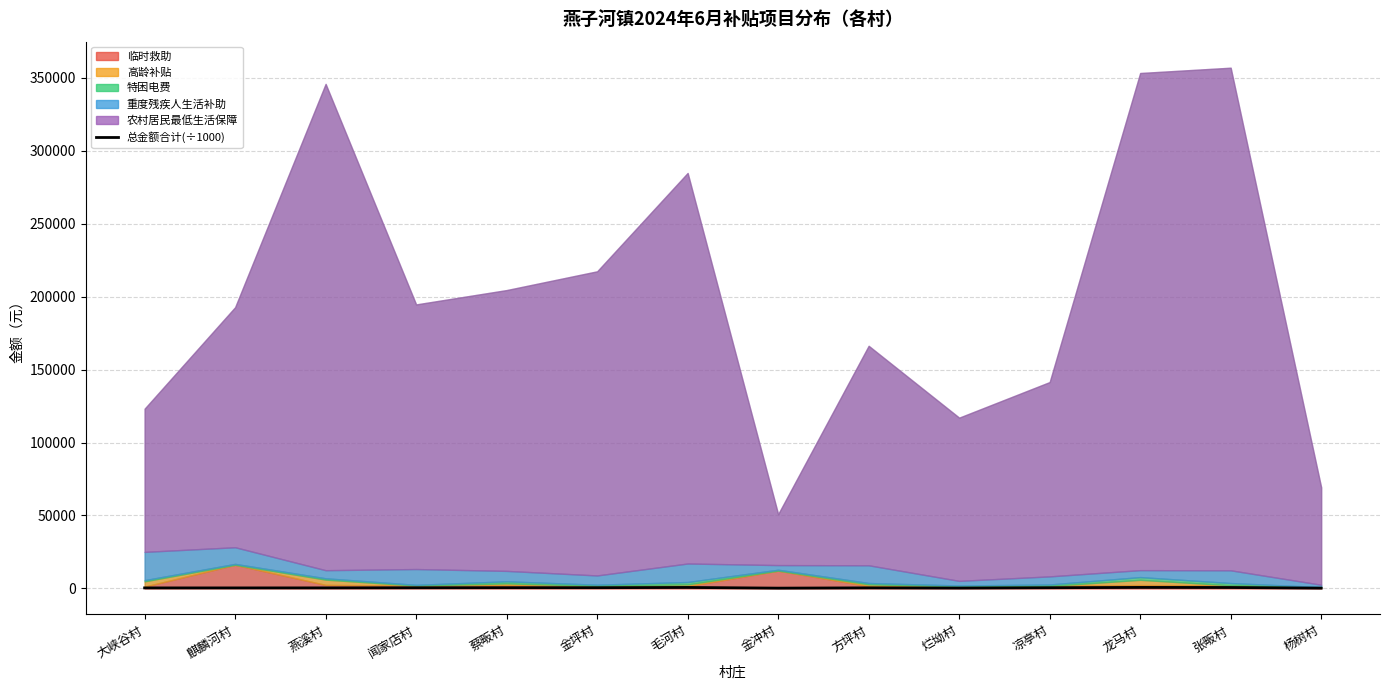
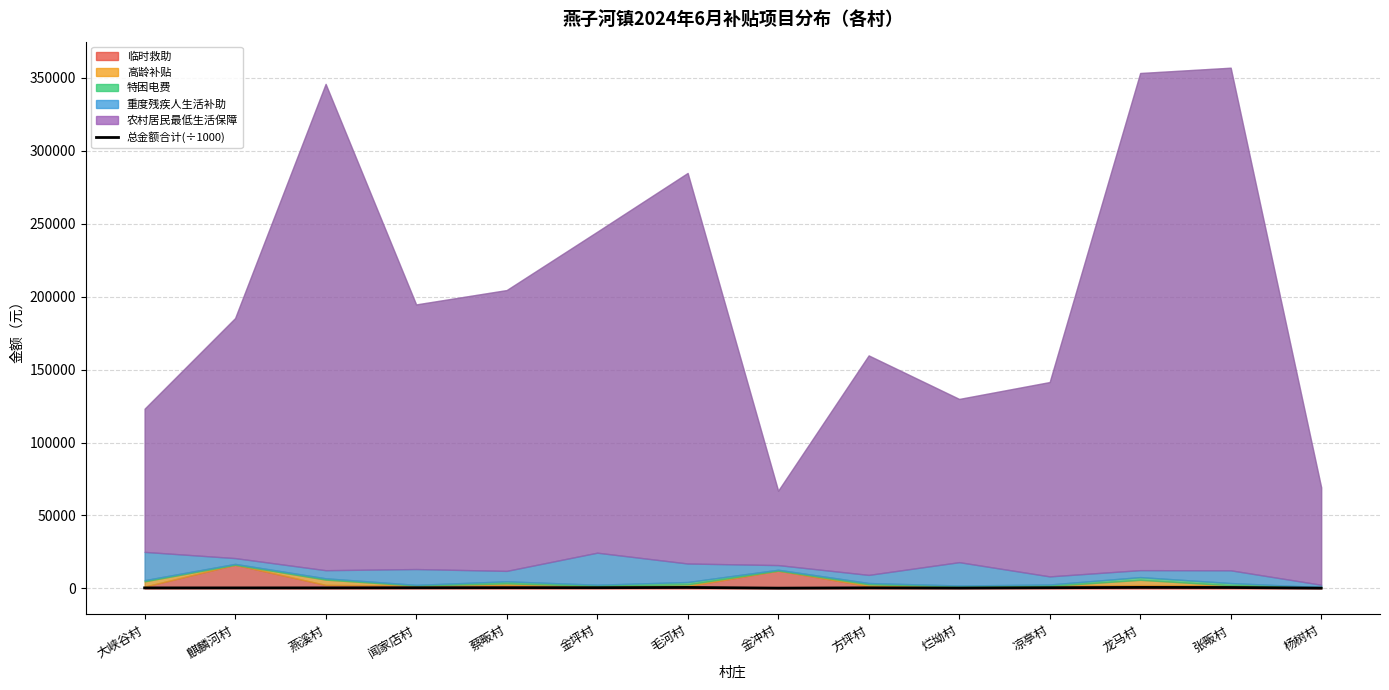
  {
    "总金额合计(÷1000)": {
      "麒麟河村": 0,
      "燕溪村": 0,
      "蔡畈村": 1000,
      "金冲村": 0
    },
    "临时救助": {
      "燕溪村": 2000
    },
    "高龄补贴": {
      "龙马村": 4000
    },
    "特困电费": {
      "龙马村": 2000
    },
    "重度残疾人生活补助": {
      "大峡谷村": 19000,
-     "麒麟河村": 11000,
+     "麒麟河村": 4000,
      "燕溪村": 6000,
      "闻家店村": 11000,
      "蔡畈村": 7000,
-     "金坪村": 6000,
+     "金坪村": 22000,
      "毛河村": 13000,
      "金冲村": 3000,
-     "方坪村": 12000,
-     "烂坳村": 3000,
+     "方坪村": 6000,
+     "烂坳村": 16000,
      "凉亭村": 6000,
      "龙马村": 5000,
      "张畈村": 9000
    },
    "农村居民最低生活保障": {
      "大峡谷村": 98000,
      "麒麟河村": 165000,
      "燕溪村": 333000,
      "闻家店村": 181000,
      "蔡畈村": 193000,
-     "金坪村": 209000,
+     "金坪村": 220000,
      "毛河村": 268000,
-     "金冲村": 35000,
+     "金冲村": 51000,
      "方坪村": 150000,
      "烂坳村": 112000,
      "凉亭村": 133000,
      "龙马村": 341000,
      "张畈村": 345000,
      "杨树村": 67000
    }
  }
